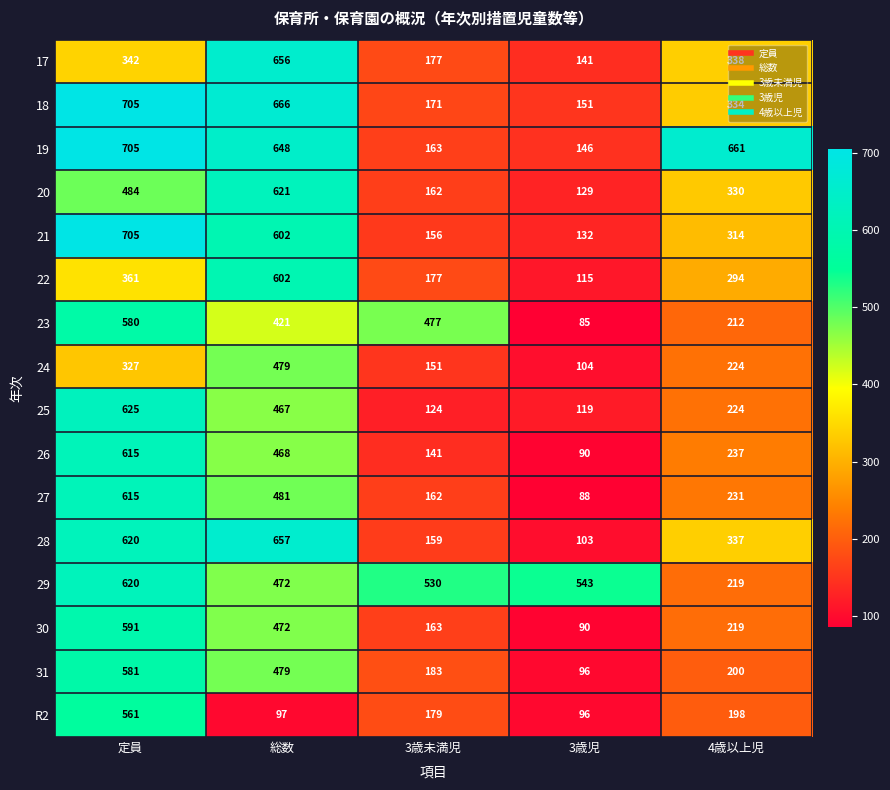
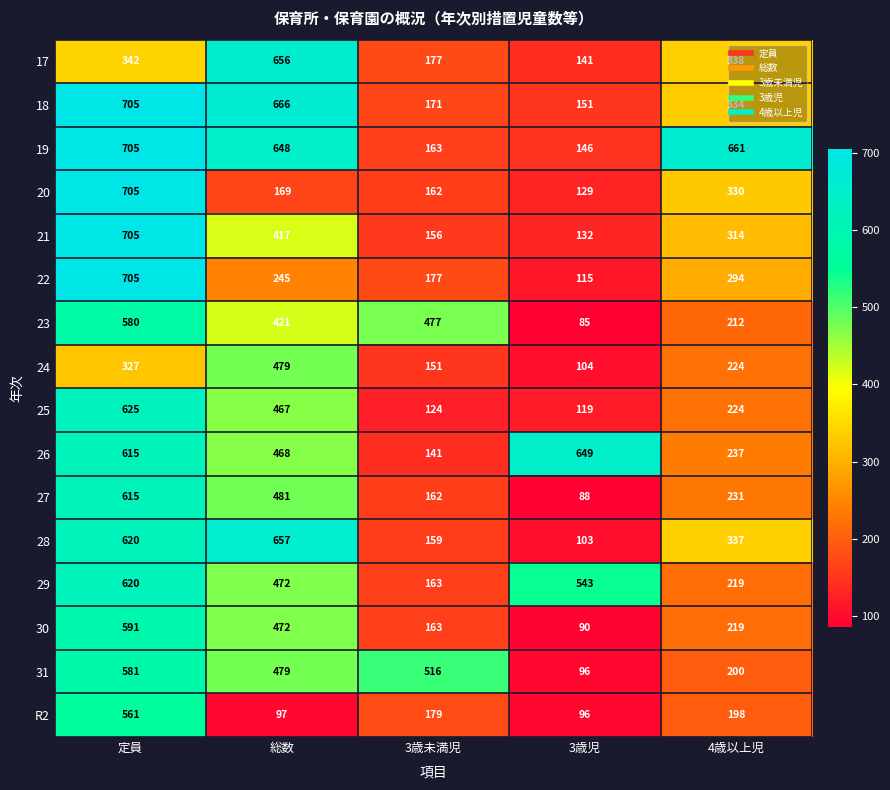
  {
    "17": {
      "定員": 342,
      "総数": 656,
      "3歳未満児": 177,
      "3歳児": 141
    },
    "18": {
      "定員": 705,
      "総数": 666,
      "3歳未満児": 171,
      "3歳児": 151
    },
    "19": {
      "定員": 705,
      "総数": 648,
      "3歳未満児": 163,
      "3歳児": 146,
      "4歳以上児": 661
    },
    "20": {
-     "定員": 484,
-     "総数": 621,
+     "定員": 705,
+     "総数": 169,
      "3歳未満児": 162,
      "3歳児": 129,
      "4歳以上児": 330
    },
    "21": {
      "定員": 705,
-     "総数": 602,
+     "総数": 417,
      "3歳未満児": 156,
      "3歳児": 132,
      "4歳以上児": 314
    },
    "22": {
-     "定員": 361,
-     "総数": 602,
+     "定員": 705,
+     "総数": 245,
      "3歳未満児": 177,
      "3歳児": 115,
      "4歳以上児": 294
    },
    "23": {
      "定員": 580,
      "総数": 421,
      "3歳未満児": 477,
      "3歳児": 85,
      "4歳以上児": 212
    },
    "24": {
      "定員": 327,
      "総数": 479,
      "3歳未満児": 151,
      "3歳児": 104,
      "4歳以上児": 224
    },
    "25": {
      "定員": 625,
      "総数": 467,
      "3歳未満児": 124,
      "3歳児": 119,
      "4歳以上児": 224
    },
    "26": {
      "定員": 615,
      "総数": 468,
      "3歳未満児": 141,
-     "3歳児": 90,
+     "3歳児": 649,
      "4歳以上児": 237
    },
    "27": {
      "定員": 615,
      "総数": 481,
      "3歳未満児": 162,
      "3歳児": 88,
      "4歳以上児": 231
    },
    "28": {
      "定員": 620,
      "総数": 657,
      "3歳未満児": 159,
      "3歳児": 103,
      "4歳以上児": 337
    },
    "29": {
      "定員": 620,
      "総数": 472,
-     "3歳未満児": 530,
+     "3歳未満児": 163,
      "3歳児": 543,
      "4歳以上児": 219
    },
    "30": {
      "定員": 591,
      "総数": 472,
      "3歳未満児": 163,
      "3歳児": 90,
      "4歳以上児": 219
    },
    "31": {
      "定員": 581,
      "総数": 479,
-     "3歳未満児": 183,
+     "3歳未満児": 516,
      "3歳児": 96,
      "4歳以上児": 200
    },
    "R2": {
      "定員": 561,
      "総数": 97,
      "3歳未満児": 179,
      "3歳児": 96,
      "4歳以上児": 198
    }
  }
